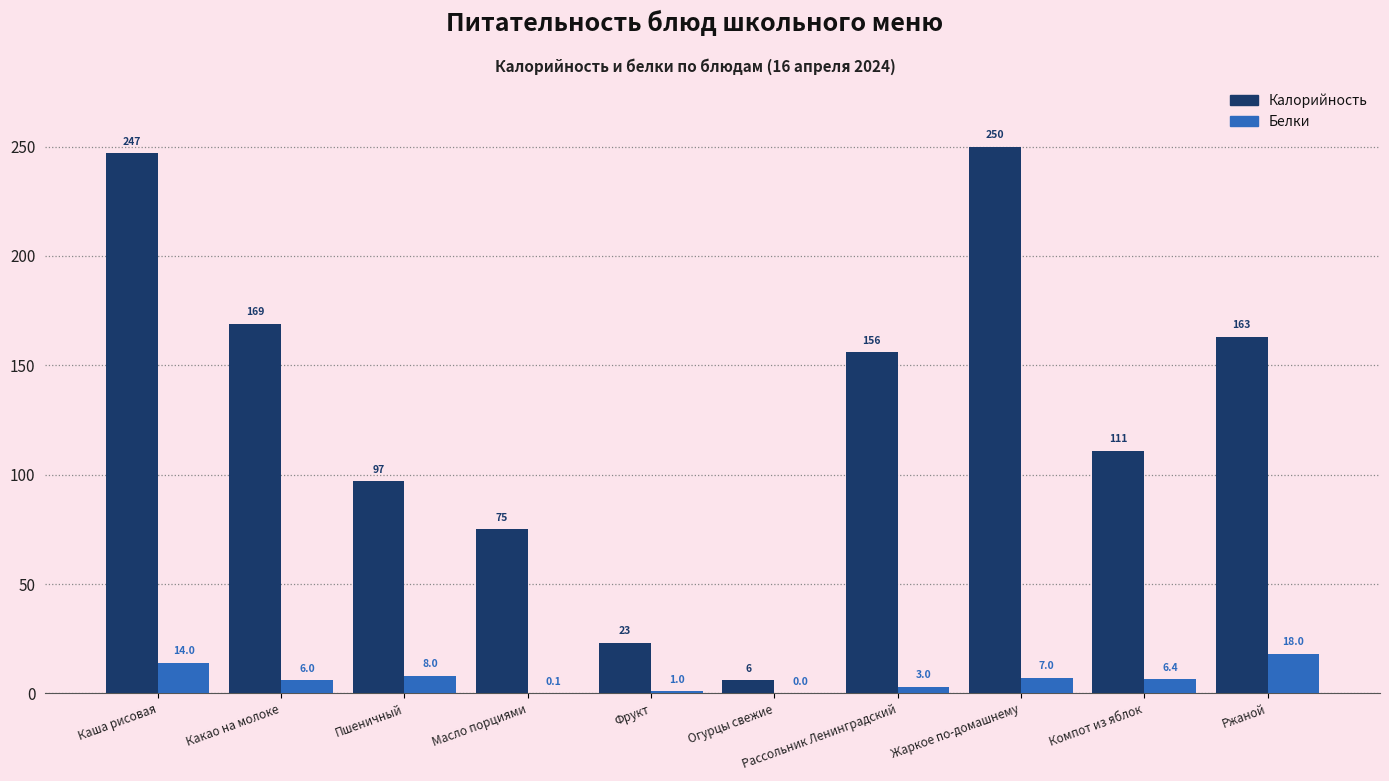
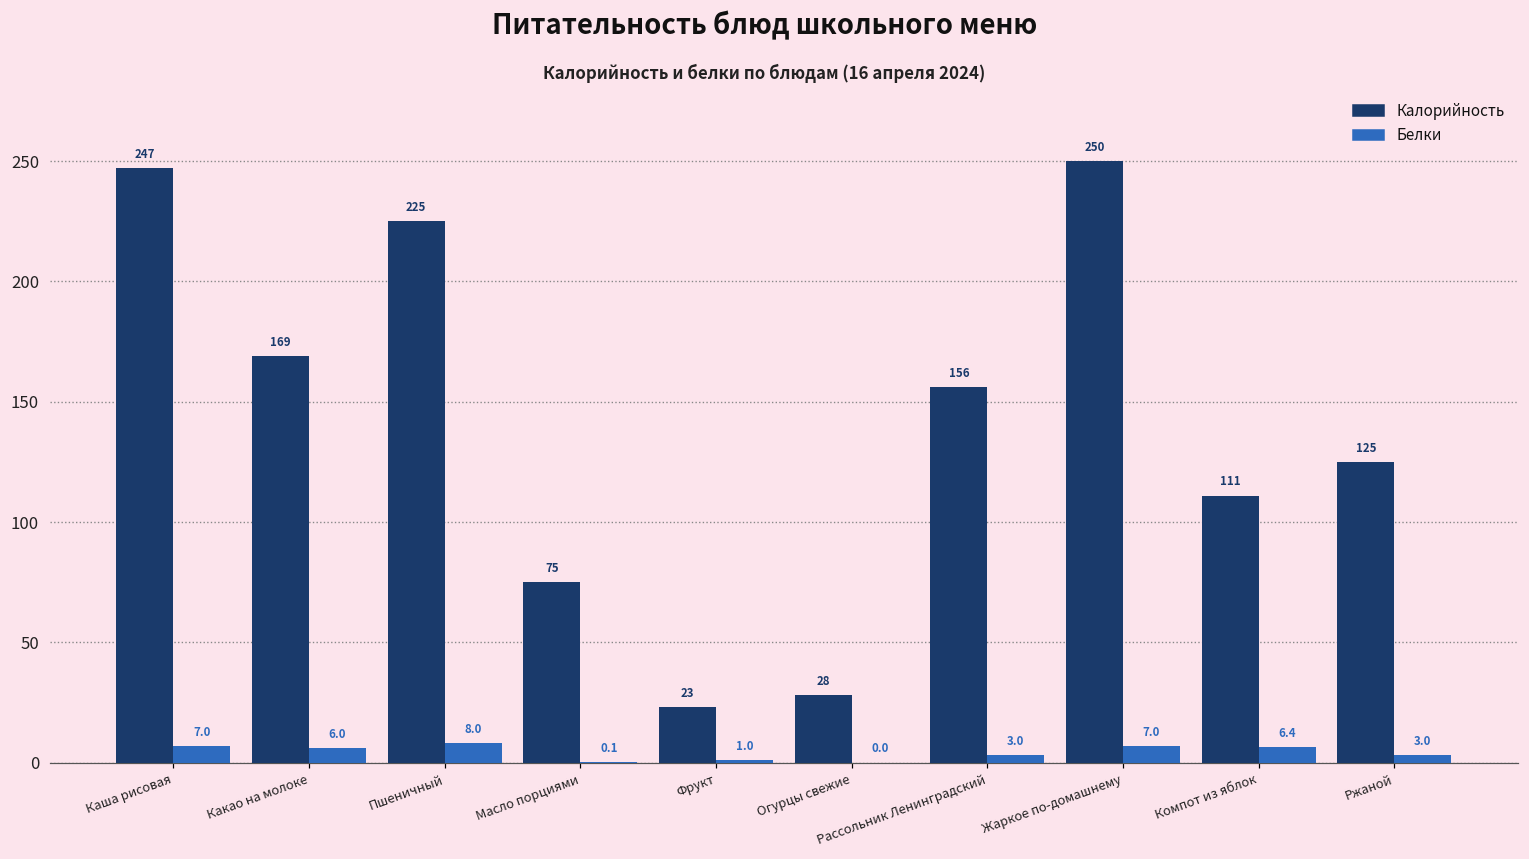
  {
    "Калорийность": {
      "Каша рисовая": 247,
      "Какао на молоке": 169,
-     "Пшеничный": 97,
+     "Пшеничный": 225,
      "Масло порциями": 75,
      "Фрукт": 23,
-     "Огурцы свежие": 6,
+     "Огурцы свежие": 28,
      "Рассольник Ленинградский": 156,
      "Жаркое по-домашнему": 250,
      "Компот из яблок": 111,
-     "Ржаной": 163
+     "Ржаной": 125
    },
    "Белки": {
-     "Каша рисовая": 14.0,
+     "Каша рисовая": 7.0,
      "Какао на молоке": 6.0,
      "Пшеничный": 8.0,
      "Масло порциями": 0.1,
      "Фрукт": 1.0,
      "Огурцы свежие": 0.0,
      "Рассольник Ленинградский": 3.0,
      "Жаркое по-домашнему": 7.0,
      "Компот из яблок": 6.4,
-     "Ржаной": 18.0
+     "Ржаной": 3.0
    }
  }
